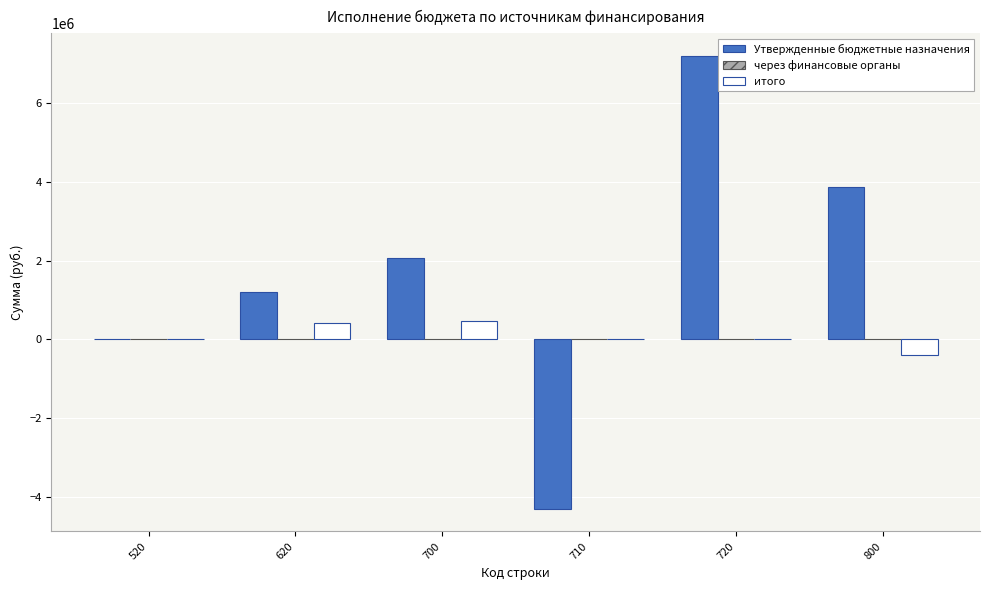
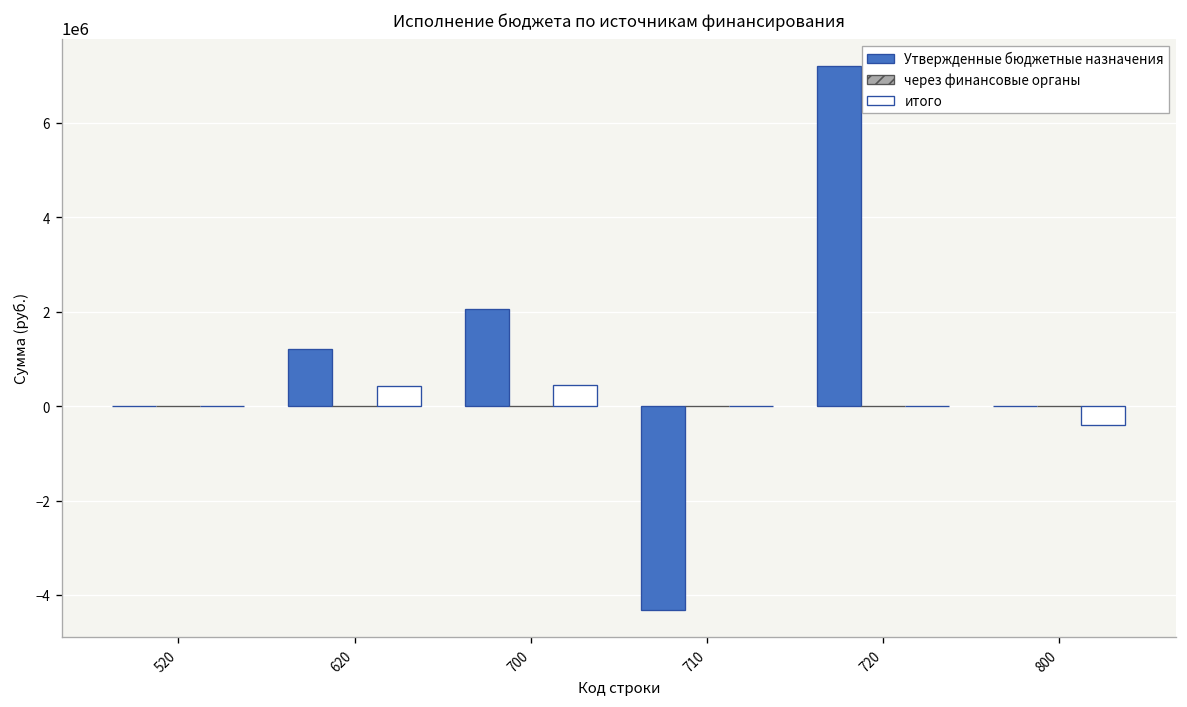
  {
    "Утвержденные бюджетные назначения": {
      "520": 0,
      "620": 1200000,
      "700": 2100000,
      "710": -4300000,
      "720": 7200000,
-     "800": 3900000
+     "800": 0
    },
    "через финансовые органы": {
      "520": 0,
      "620": 0,
      "700": 0,
      "710": 0,
      "720": 0,
      "800": 0
    },
    "итого": {
      "520": 0,
      "620": 400000,
      "700": 500000,
      "710": 0,
      "720": 0,
      "800": -400000
    }
  }
